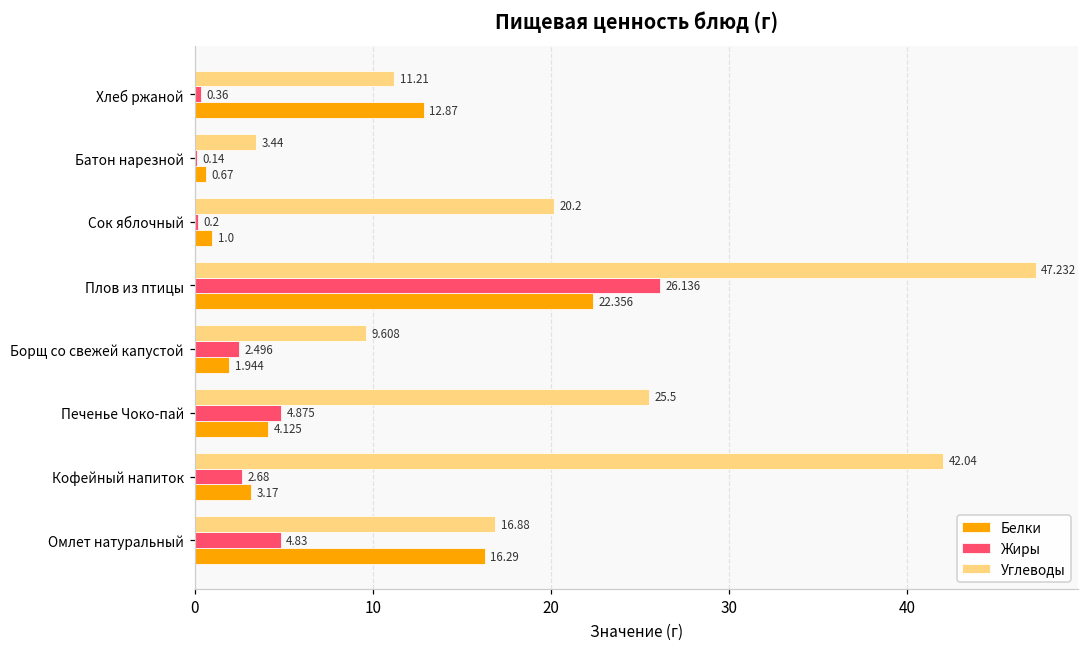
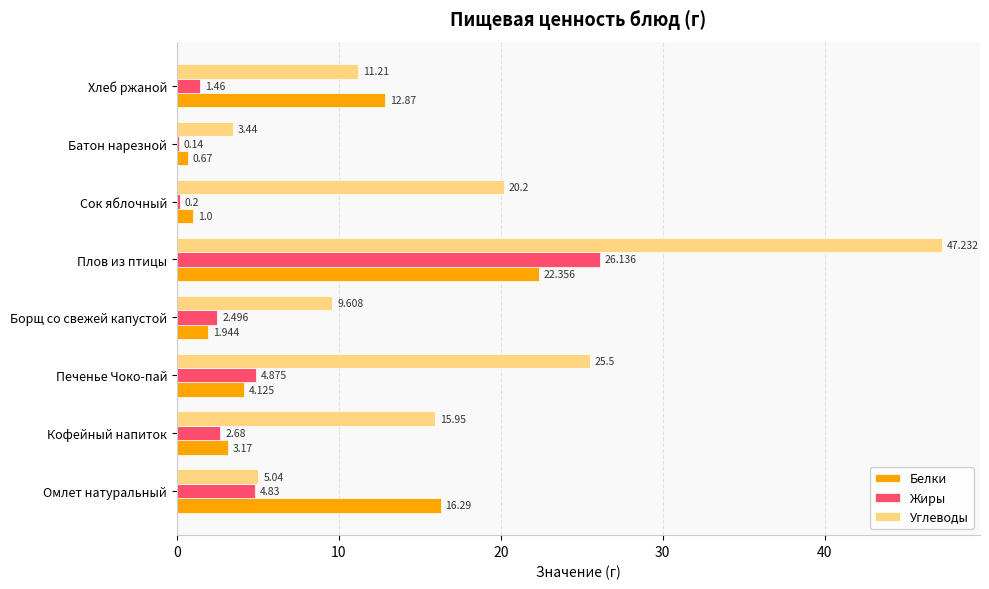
  {
    "Белки": {
      "Хлеб ржаной": 12.87,
      "Батон нарезной": 0.67,
      "Сок яблочный": 1.0,
      "Плов из птицы": 22.356,
      "Борщ со свежей капустой": 1.944,
      "Печенье Чоко-пай": 4.125,
      "Кофейный напиток": 3.17,
      "Омлет натуральный": 16.29
    },
    "Жиры": {
-     "Хлеб ржаной": 0.36,
+     "Хлеб ржаной": 1.46,
      "Батон нарезной": 0.14,
      "Сок яблочный": 0.2,
      "Плов из птицы": 26.136,
      "Борщ со свежей капустой": 2.496,
      "Печенье Чоко-пай": 4.875,
      "Кофейный напиток": 2.68,
      "Омлет натуральный": 4.83
    },
    "Углеводы": {
      "Хлеб ржаной": 11.21,
      "Батон нарезной": 3.44,
      "Сок яблочный": 20.2,
      "Плов из птицы": 47.232,
      "Борщ со свежей капустой": 9.608,
      "Печенье Чоко-пай": 25.5,
-     "Кофейный напиток": 42.04,
-     "Омлет натуральный": 16.88
+     "Кофейный напиток": 15.95,
+     "Омлет натуральный": 5.04
    }
  }
